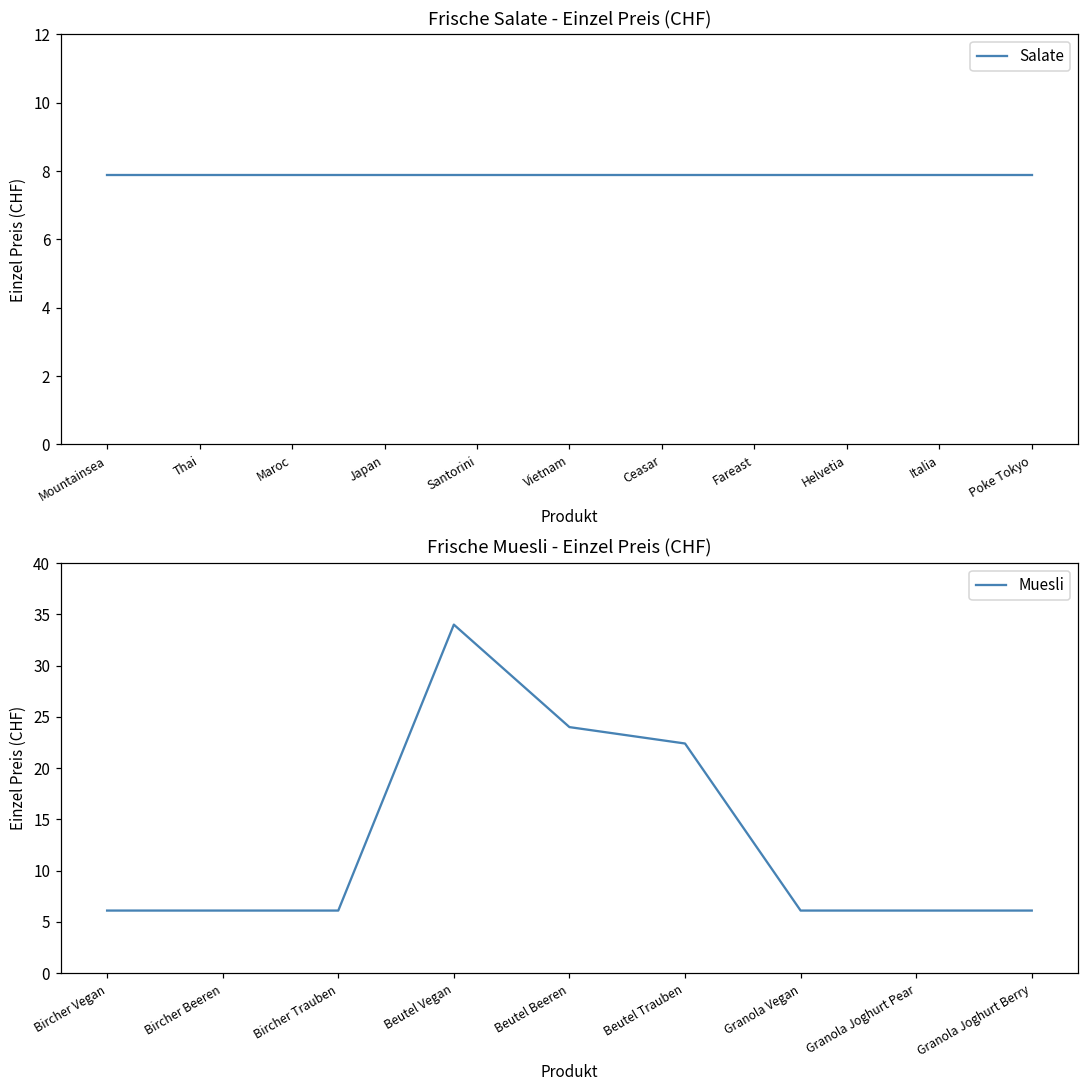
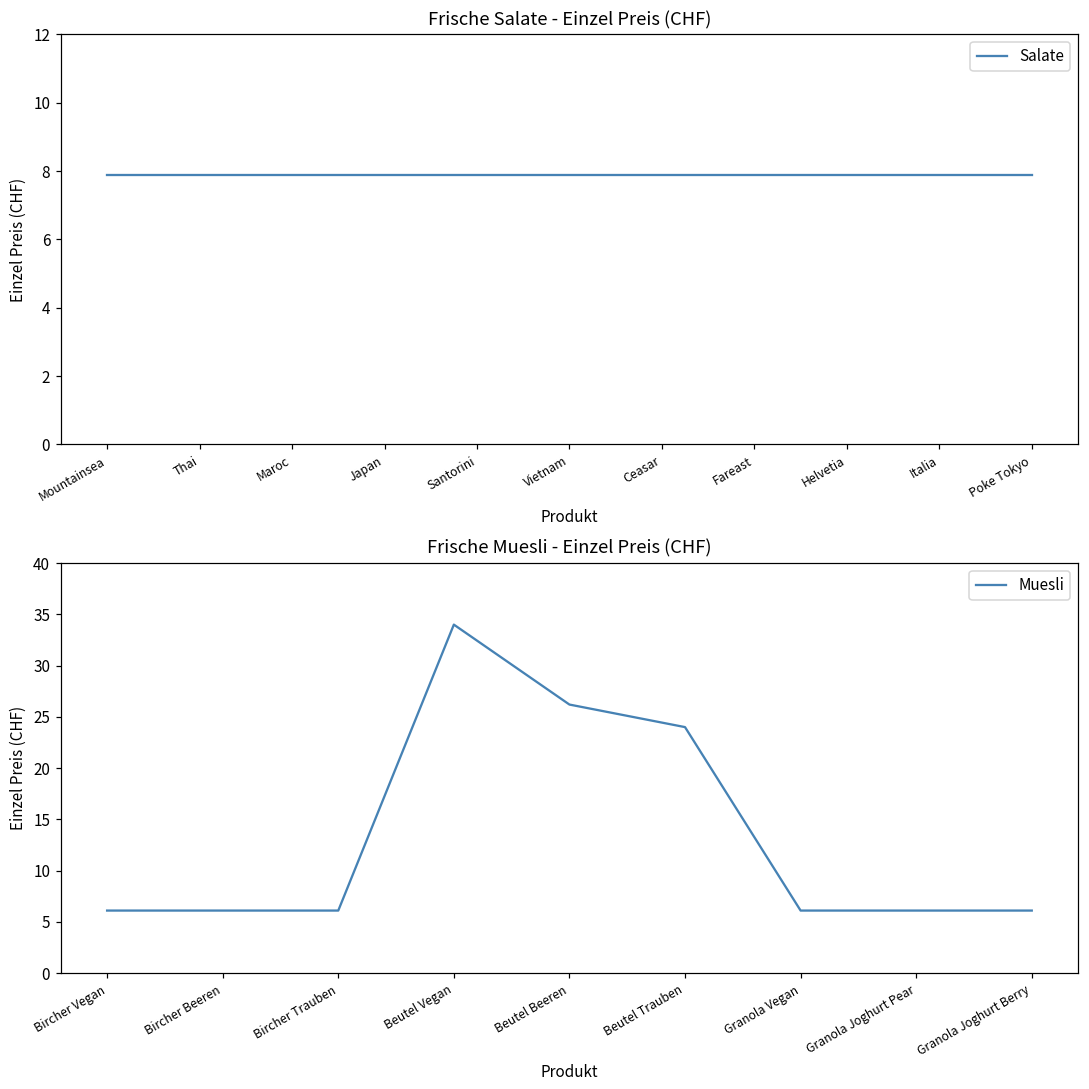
  {
    "Frische Salate - Einzel Preis (CHF)": {
      "Mountainsea": 7.9,
      "Thai": 7.9,
      "Maroc": 7.9,
      "Japan": 7.9,
      "Santorini": 7.9,
      "Vietnam": 7.9,
      "Ceasar": 7.9,
      "Fareast": 7.9,
      "Helvetia": 7.9,
      "Italia": 7.9,
      "Poke Tokyo": 7.9
    },
    "Frische Muesli - Einzel Preis (CHF)": {
      "Bircher Vegan": 6,
      "Bircher Beeren": 6,
      "Bircher Trauben": 6,
      "Beutel Vegan": 34,
-     "Beutel Beeren": 24,
-     "Beutel Trauben": 22,
+     "Beutel Beeren": 26,
+     "Beutel Trauben": 24,
      "Granola Vegan": 6,
      "Granola Joghurt Pear": 6,
      "Granola Joghurt Berry": 6
    }
  }
